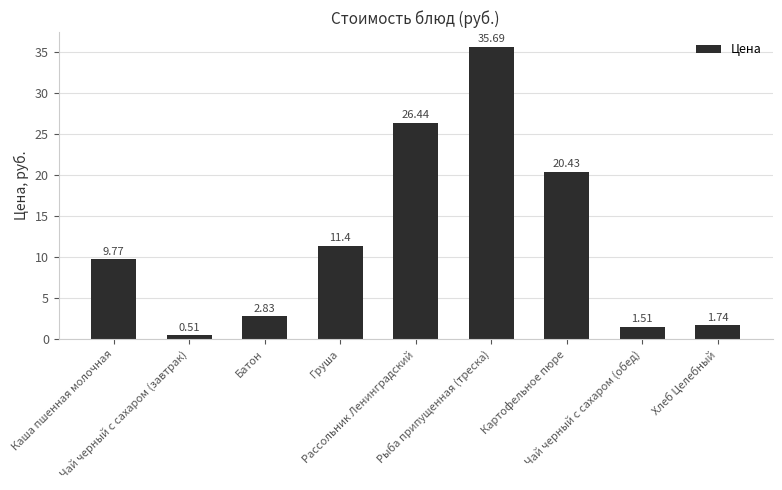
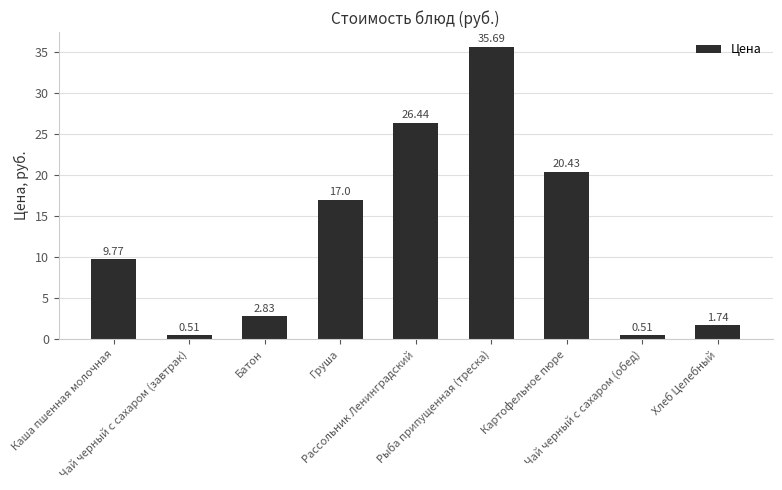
  {
    "Каша пшенная молочная": 9.77,
    "Чай черный с сахаром (завтрак)": 0.51,
    "Батон": 2.83,
-   "Груша": 11.4,
+   "Груша": 17.0,
    "Рассольник Ленинградский": 26.44,
    "Рыба припущенная (треска)": 35.69,
    "Картофельное пюре": 20.43,
-   "Чай черный с сахаром (обед)": 1.51,
+   "Чай черный с сахаром (обед)": 0.51,
    "Хлеб Целебный": 1.74
  }
